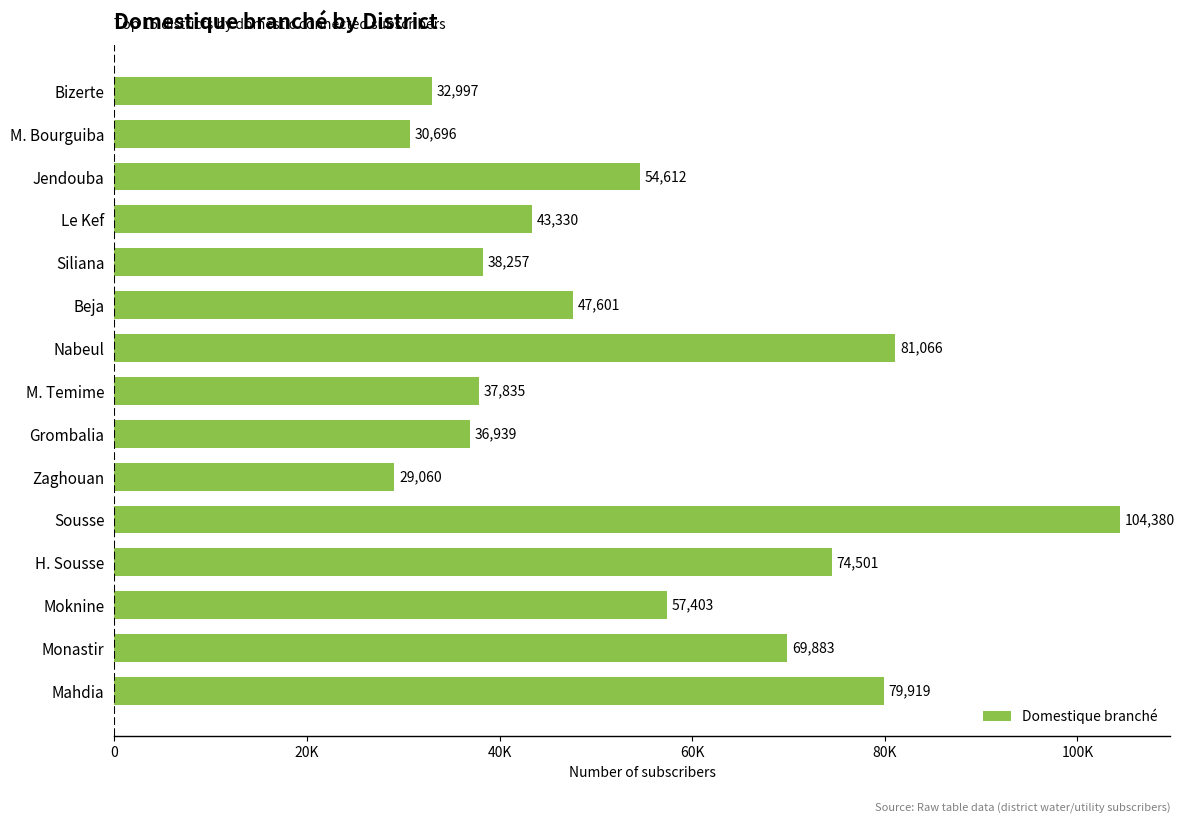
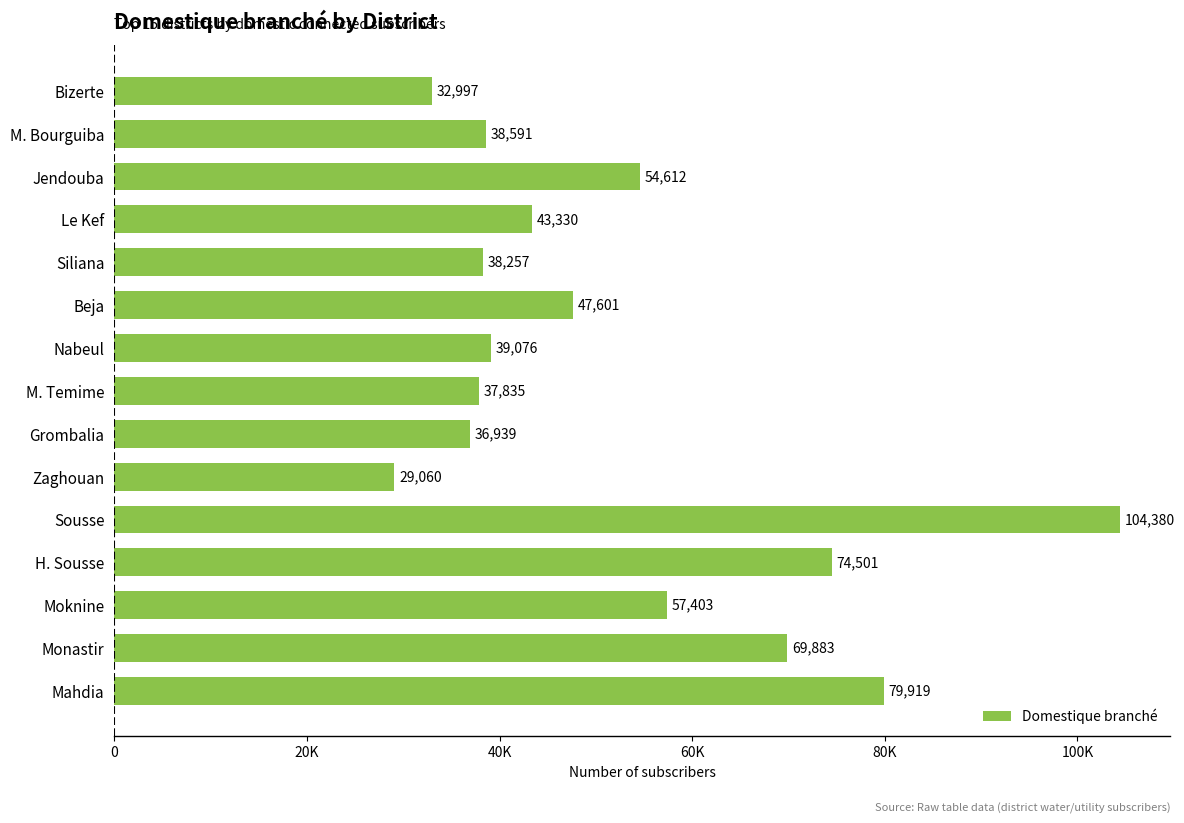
  {
    "Bizerte": "32,997",
-   "M. Bourguiba": "30,696",
+   "M. Bourguiba": "38,591",
    "Jendouba": "54,612",
    "Le Kef": "43,330",
    "Siliana": "38,257",
    "Beja": "47,601",
-   "Nabeul": "81,066",
+   "Nabeul": "39,076",
    "M. Temime": "37,835",
    "Grombalia": "36,939",
    "Zaghouan": "29,060",
    "Sousse": "104,380",
    "H. Sousse": "74,501",
    "Moknine": "57,403",
    "Monastir": "69,883",
    "Mahdia": "79,919"
  }
